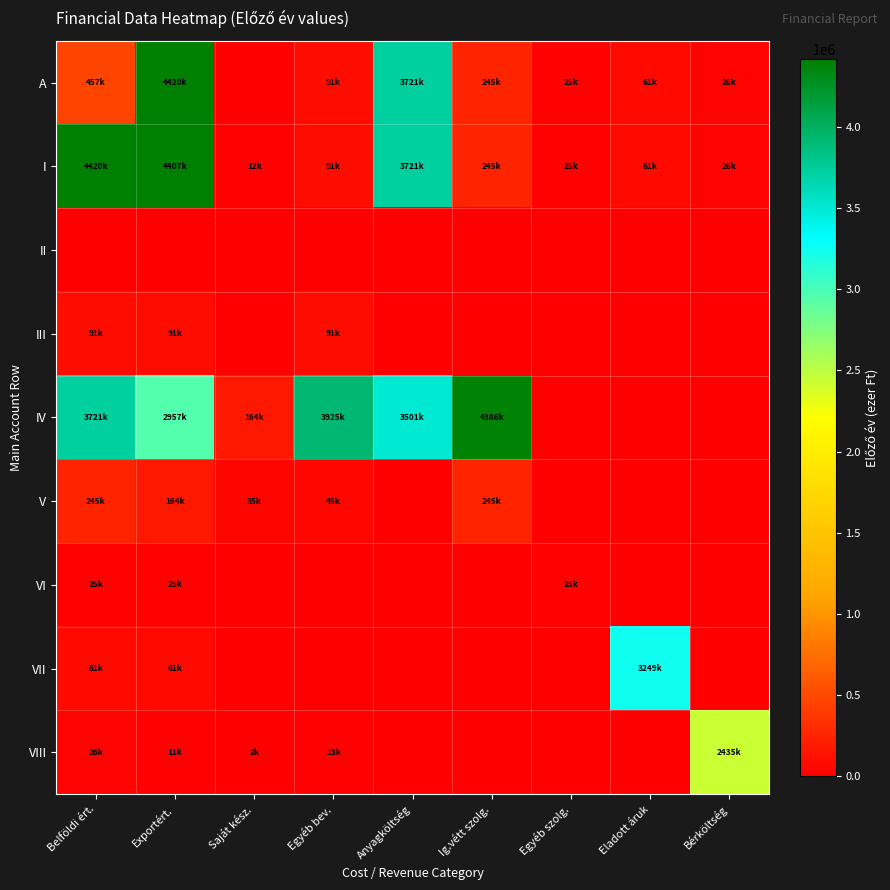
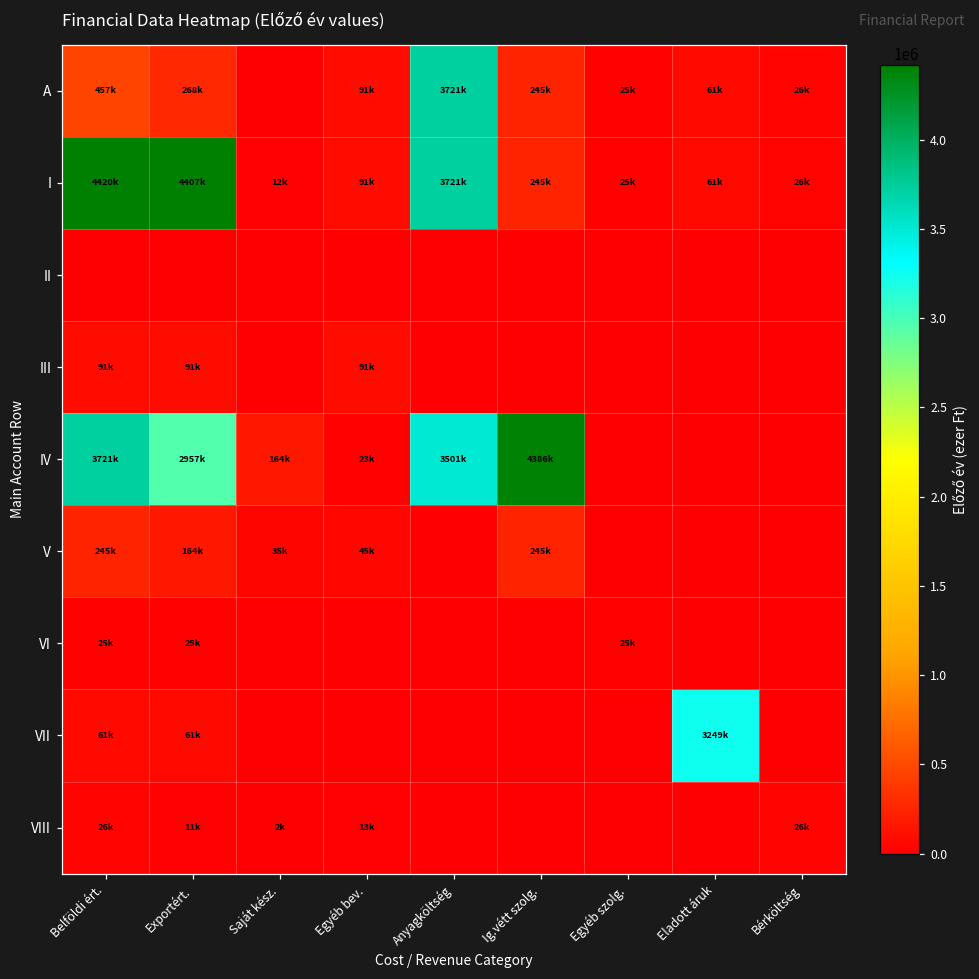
  {
    "A": {
      "Belföldi ért.": "457k",
-     "Exportért.": "4420k",
+     "Exportért.": "268k",
      "Egyéb bev.": "91k",
      "Anyagköltség": "3721k",
      "Ig.vétt szolg.": "245k",
      "Egyéb szolg.": "25k",
      "Eladott áruk": "61k",
      "Bérköltség": "26k"
    },
    "I": {
      "Belföldi ért.": "4420k",
      "Exportért.": "4407k",
      "Saját kész.": "12k",
      "Egyéb bev.": "91k",
      "Anyagköltség": "3721k",
      "Ig.vétt szolg.": "245k",
      "Egyéb szolg.": "25k",
      "Eladott áruk": "61k",
      "Bérköltség": "26k"
    },
    "III": {
      "Belföldi ért.": "91k",
      "Exportért.": "91k",
      "Egyéb bev.": "91k"
    },
    "IV": {
      "Belföldi ért.": "3721k",
      "Exportért.": "2957k",
      "Saját kész.": "164k",
-     "Egyéb bev.": "3925k",
+     "Egyéb bev.": "23k",
      "Anyagköltség": "3501k",
      "Ig.vétt szolg.": "4386k"
    },
    "V": {
      "Belföldi ért.": "245k",
      "Exportért.": "164k",
      "Saját kész.": "35k",
      "Egyéb bev.": "45k",
      "Ig.vétt szolg.": "245k"
    },
    "VI": {
      "Belföldi ért.": "25k",
      "Exportért.": "25k",
      "Egyéb szolg.": "25k"
    },
    "VII": {
      "Belföldi ért.": "61k",
      "Exportért.": "61k",
      "Eladott áruk": "3249k"
    },
    "VIII": {
      "Belföldi ért.": "26k",
      "Exportért.": "11k",
      "Saját kész.": "2k",
      "Egyéb bev.": "13k",
-     "Bérköltség": "2435k"
+     "Bérköltség": "26k"
    }
  }
